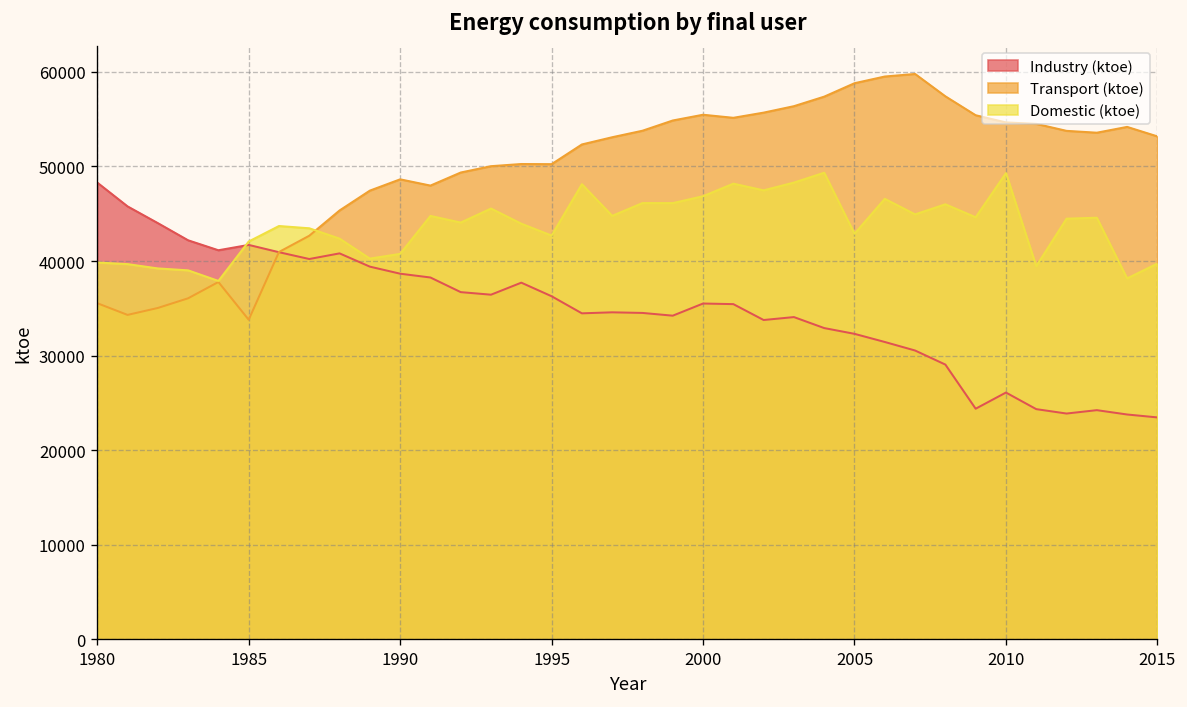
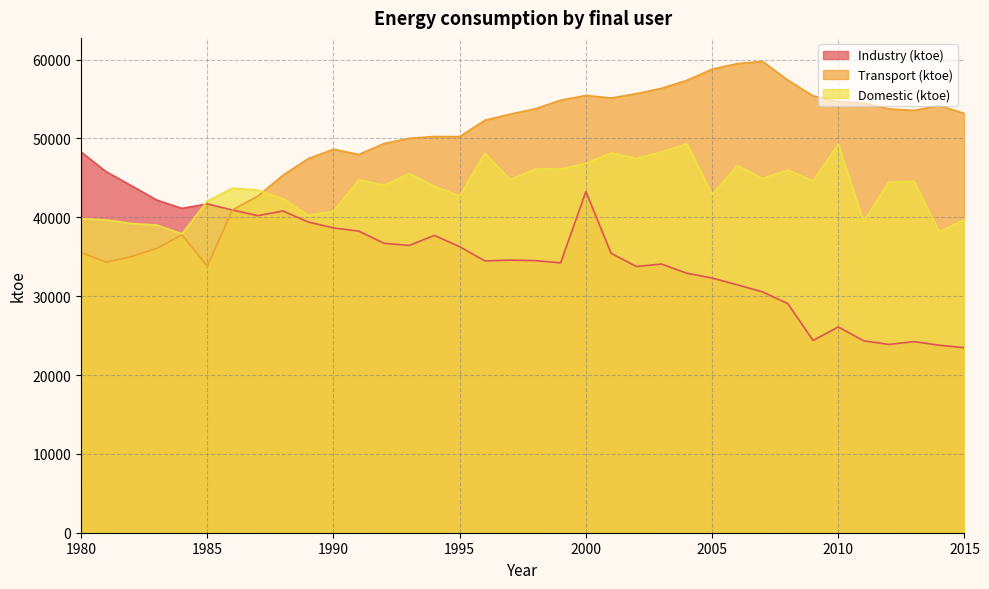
  {
    "Industry (ktoe)": {
      "1980": 48000,
      "1985": 42000,
      "1990": 39000,
      "1995": 36000,
-     "2000": 36000,
+     "2000": 43000,
      "2005": 32000,
      "2010": 26000,
      "2015": 23000
    },
    "Transport (ktoe)": {
      "1980": 36000,
      "1985": 34000,
      "1990": 49000,
      "1995": 50000,
      "2000": 55000,
      "2005": 59000,
      "2015": 53000
    },
    "Domestic (ktoe)": {
      "1980": 40000,
      "1985": 42000,
      "1990": 41000,
      "1995": 43000,
      "2000": 47000,
      "2005": 43000,
      "2010": 49000,
      "2015": 40000
    }
  }
